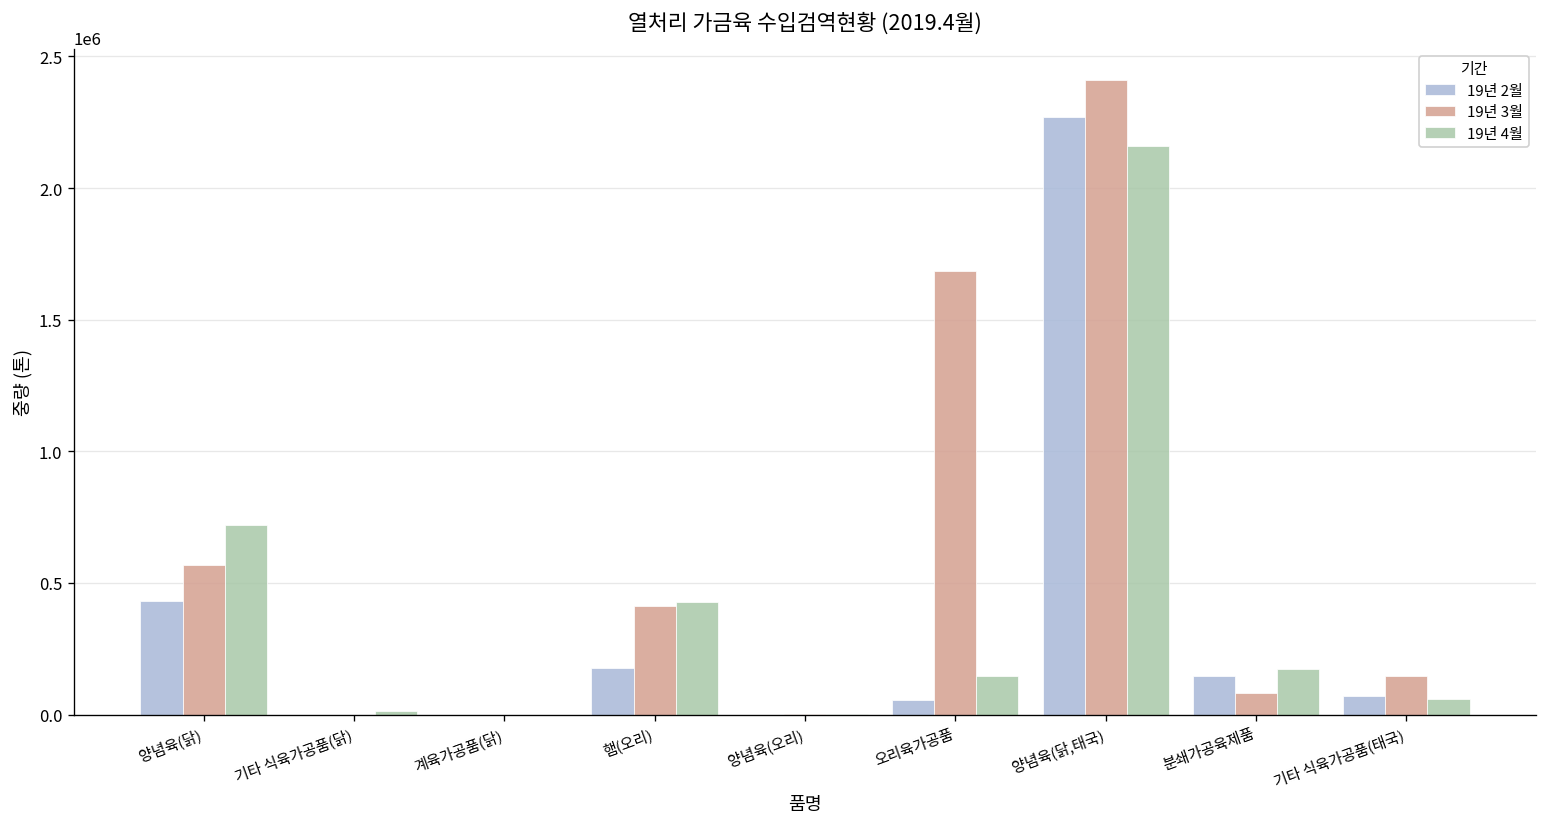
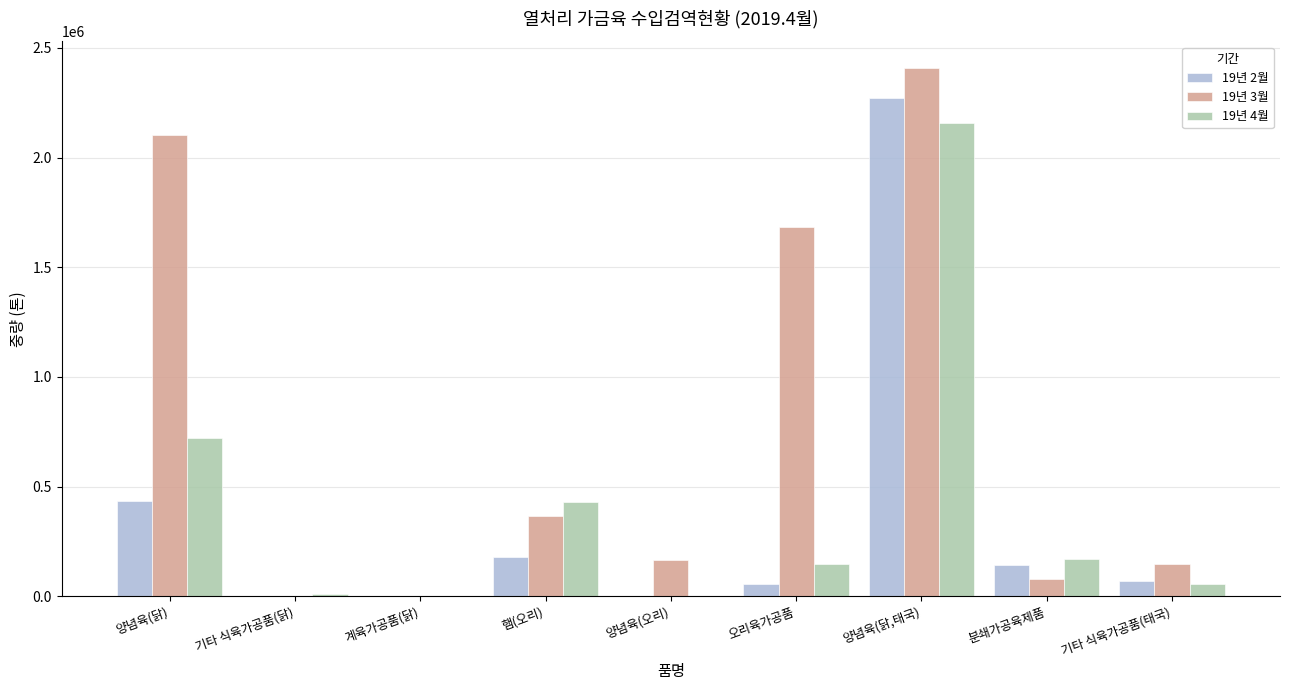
  {
    "19년 3월": {
-     "양념육(닭)": 570000,
+     "양념육(닭)": 2100000,
      "기타 식육가공품(닭)": 0,
      "계육가공품(닭)": 0,
-     "햄(오리)": 410000,
-     "양념육(오리)": 0,
+     "햄(오리)": 370000,
+     "양념육(오리)": 160000,
      "오리육가공품": 1680000,
      "양념육(닭,태국)": 2410000,
      "분쇄가공육제품": 80000,
      "기타 식육가공품(태국)": 140000
    }
  }
